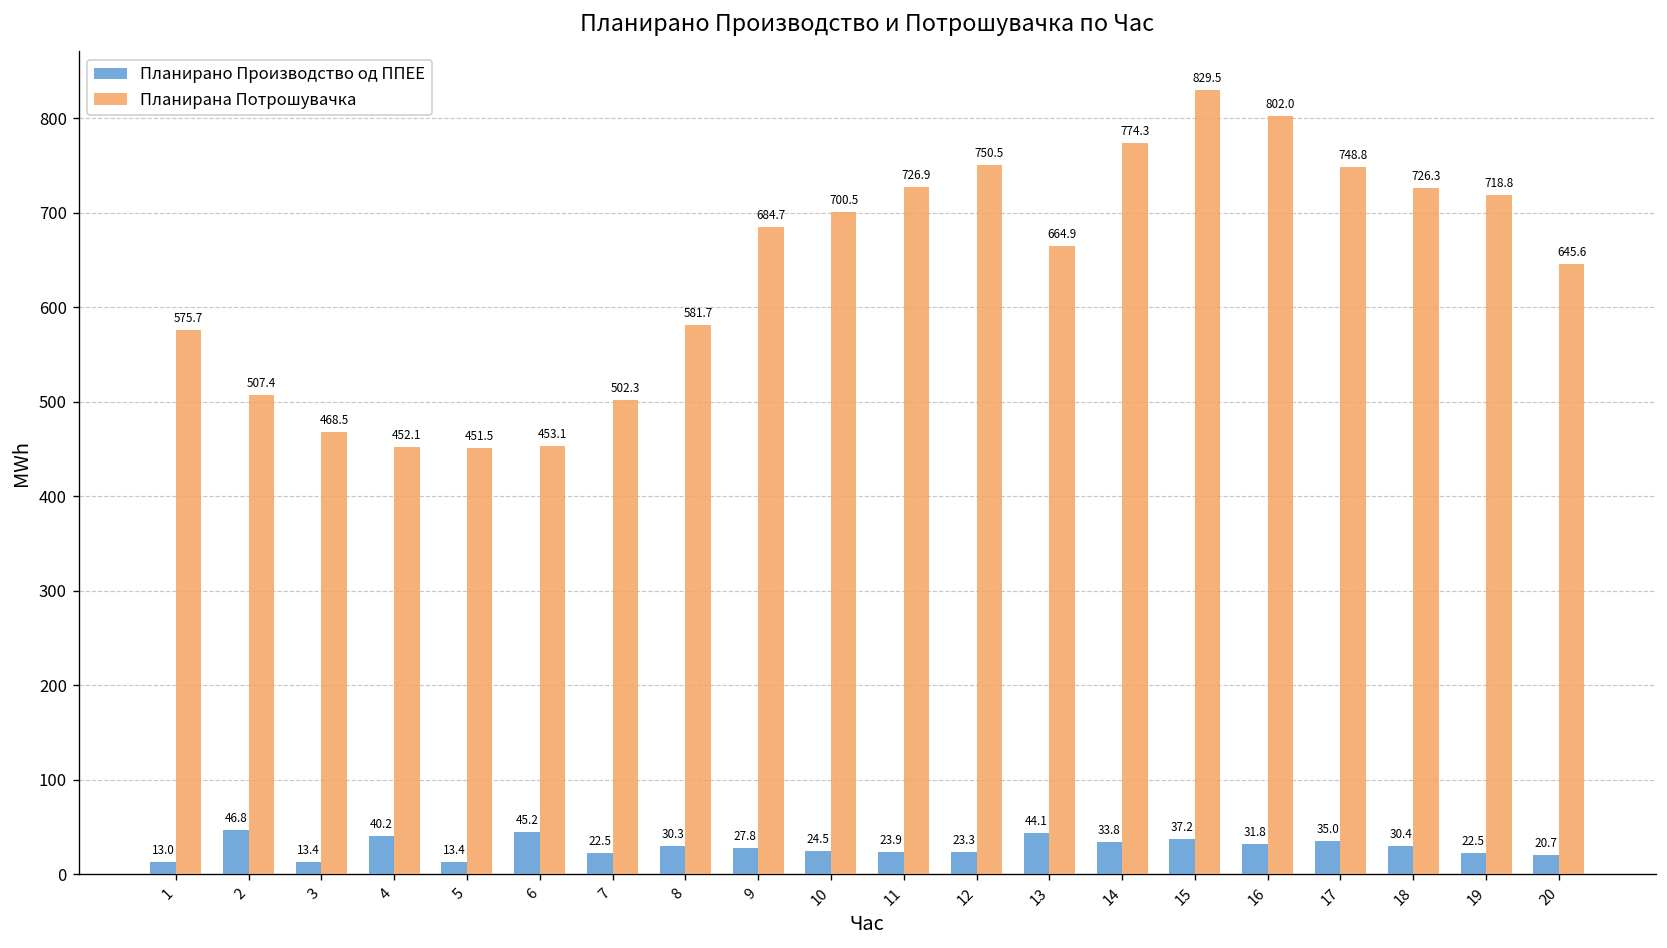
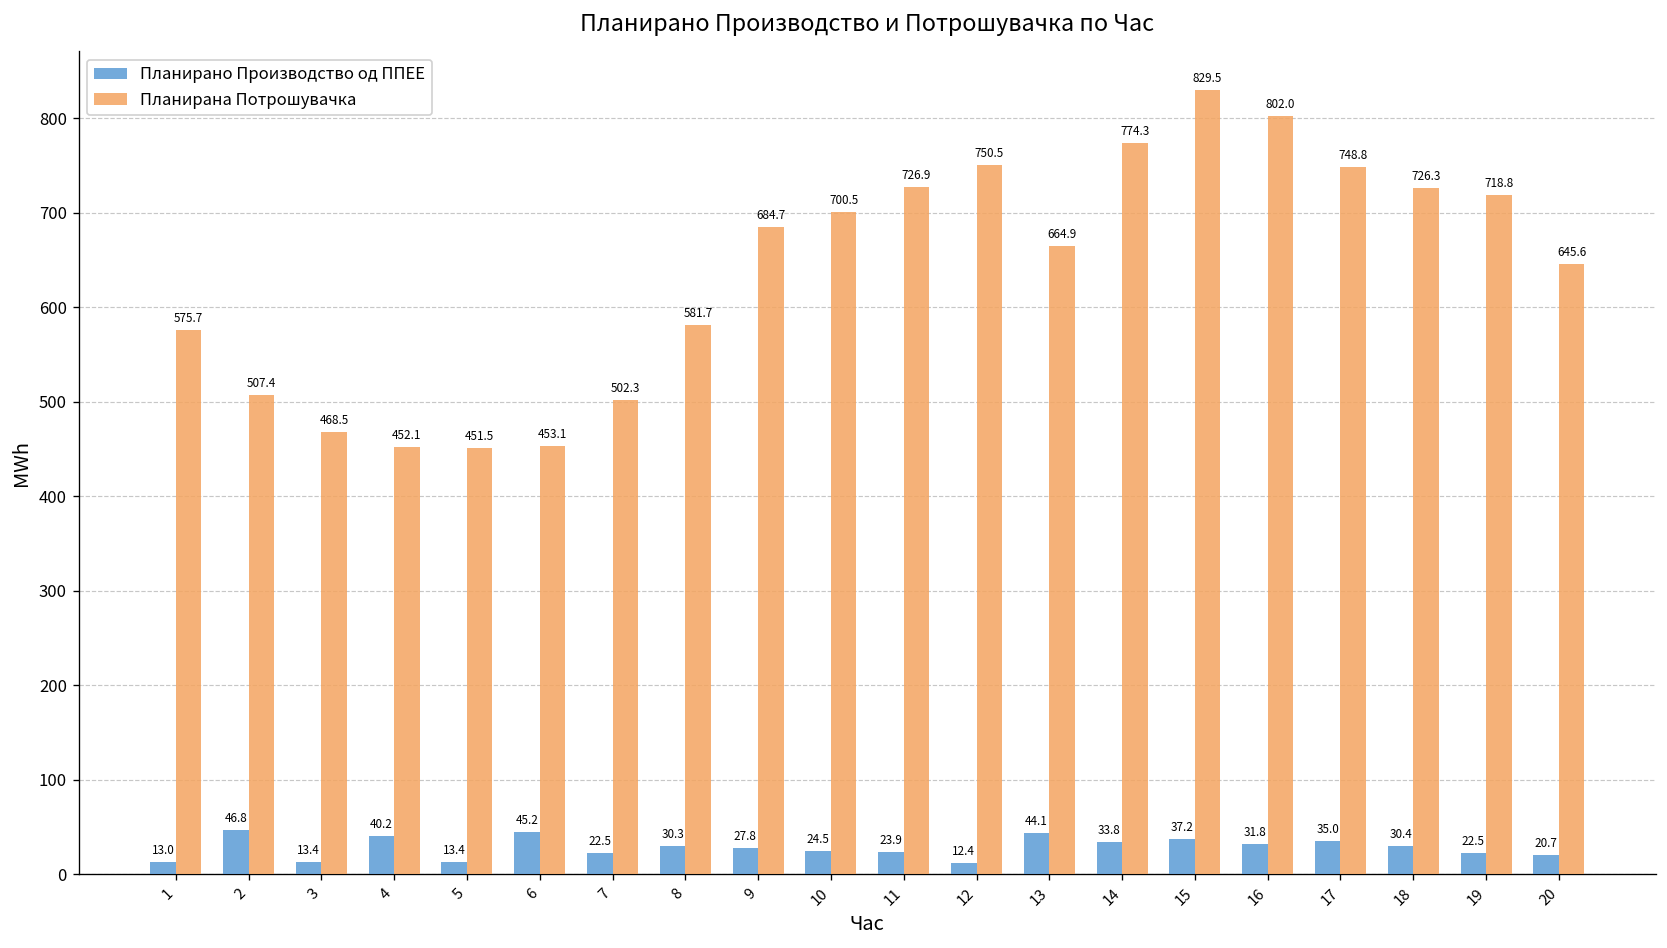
  {
    "Планирано Производство од ППЕЕ": {
      "1": 13.0,
      "2": 46.8,
      "3": 13.4,
      "4": 40.2,
      "5": 13.4,
      "6": 45.2,
      "7": 22.5,
      "8": 30.3,
      "9": 27.8,
      "10": 24.5,
      "11": 23.9,
-     "12": 23.3,
+     "12": 12.4,
      "13": 44.1,
      "14": 33.8,
      "15": 37.2,
      "16": 31.8,
      "17": 35.0,
      "18": 30.4,
      "19": 22.5,
      "20": 20.7
    },
    "Планирана Потрошувачка": {
      "1": 575.7,
      "2": 507.4,
      "3": 468.5,
      "4": 452.1,
      "5": 451.5,
      "6": 453.1,
      "7": 502.3,
      "8": 581.7,
      "9": 684.7,
      "10": 700.5,
      "11": 726.9,
      "12": 750.5,
      "13": 664.9,
      "14": 774.3,
      "15": 829.5,
      "16": 802.0,
      "17": 748.8,
      "18": 726.3,
      "19": 718.8,
      "20": 645.6
    }
  }
